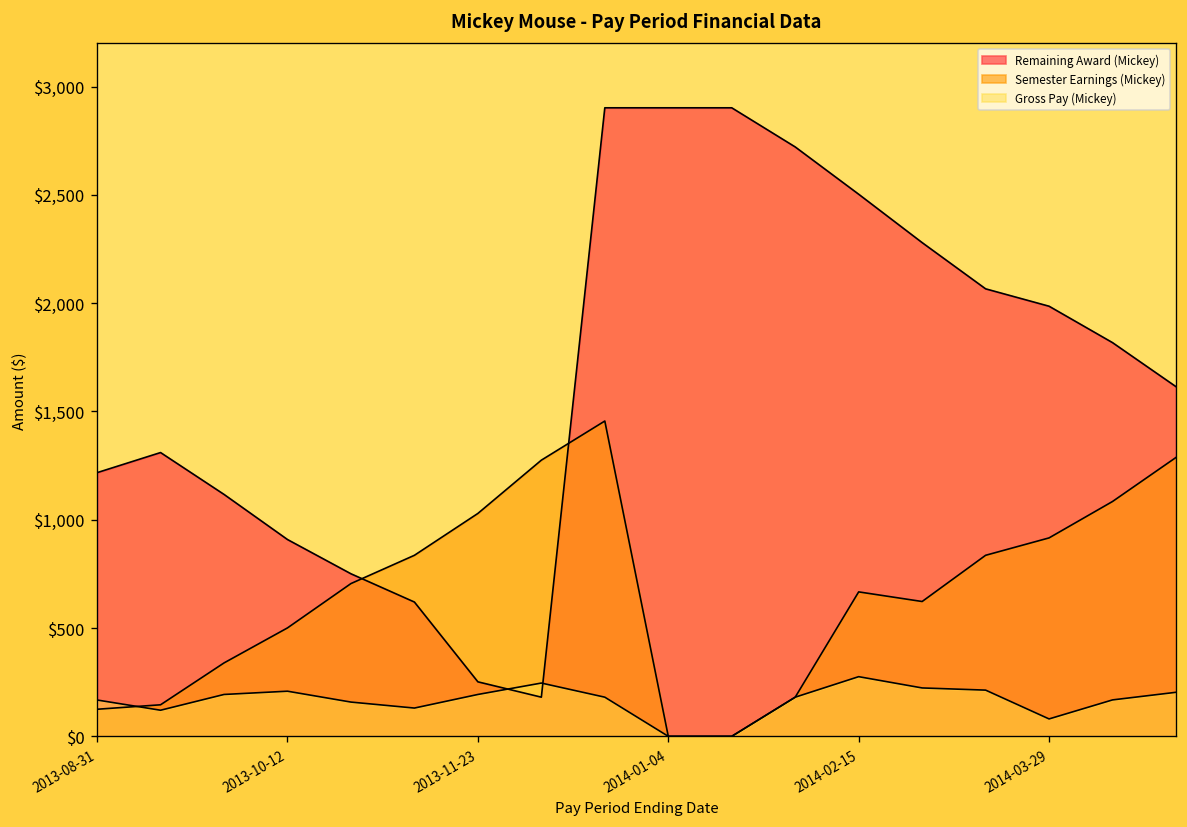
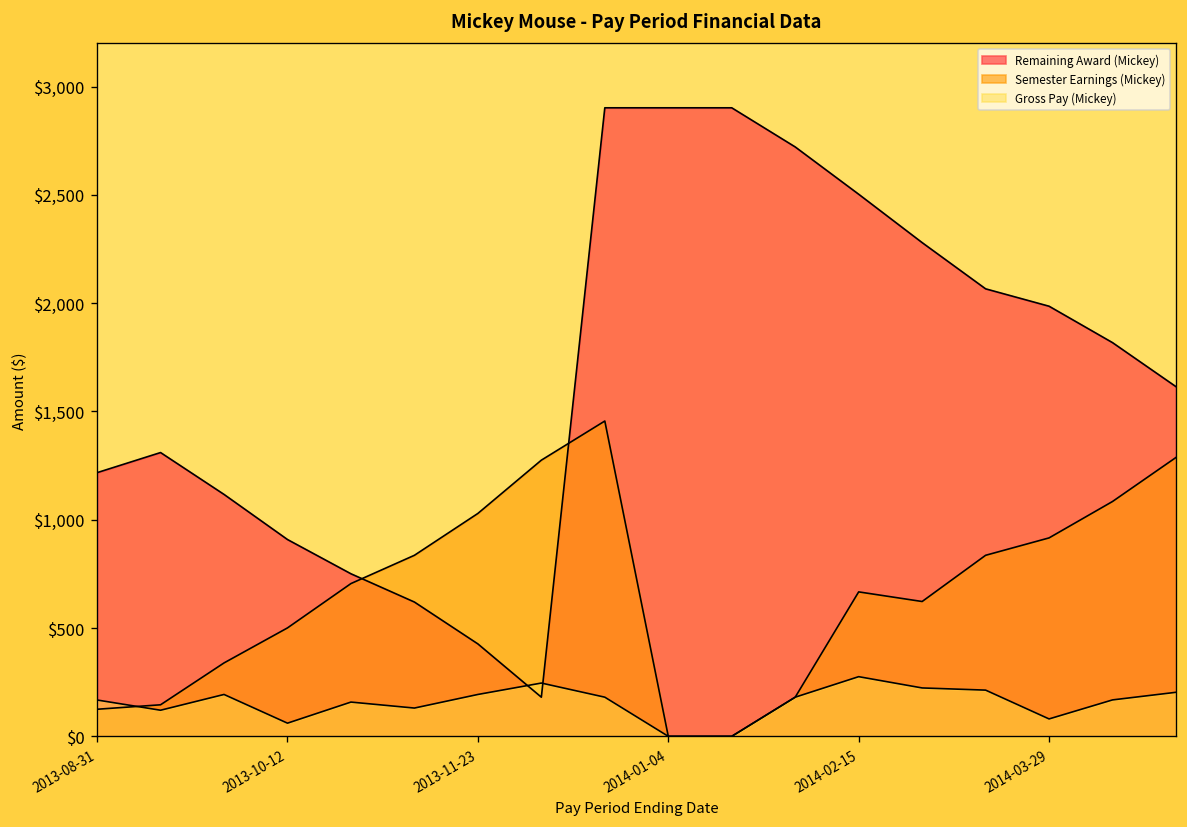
  {
    "Remaining Award (Mickey)": {
      "2013-08-31": "$1,220",
      "2013-10-12": "$910",
-     "2013-11-23": "$250",
+     "2013-11-23": "$430",
      "2014-01-04": "$2,900",
      "2014-02-15": "$2,500",
      "2014-03-29": "$1,990"
    },
    "Semester Earnings (Mickey)": {
      "2013-08-31": "$130",
      "2013-10-12": "$500",
      "2013-11-23": "$1,030",
      "2014-02-15": "$670",
      "2014-03-29": "$920"
    },
    "Gross Pay (Mickey)": {
      "2013-08-31": "$170",
-     "2013-10-12": "$210",
+     "2013-10-12": "$60",
      "2013-11-23": "$190",
      "2014-02-15": "$280",
      "2014-03-29": "$80"
    }
  }
